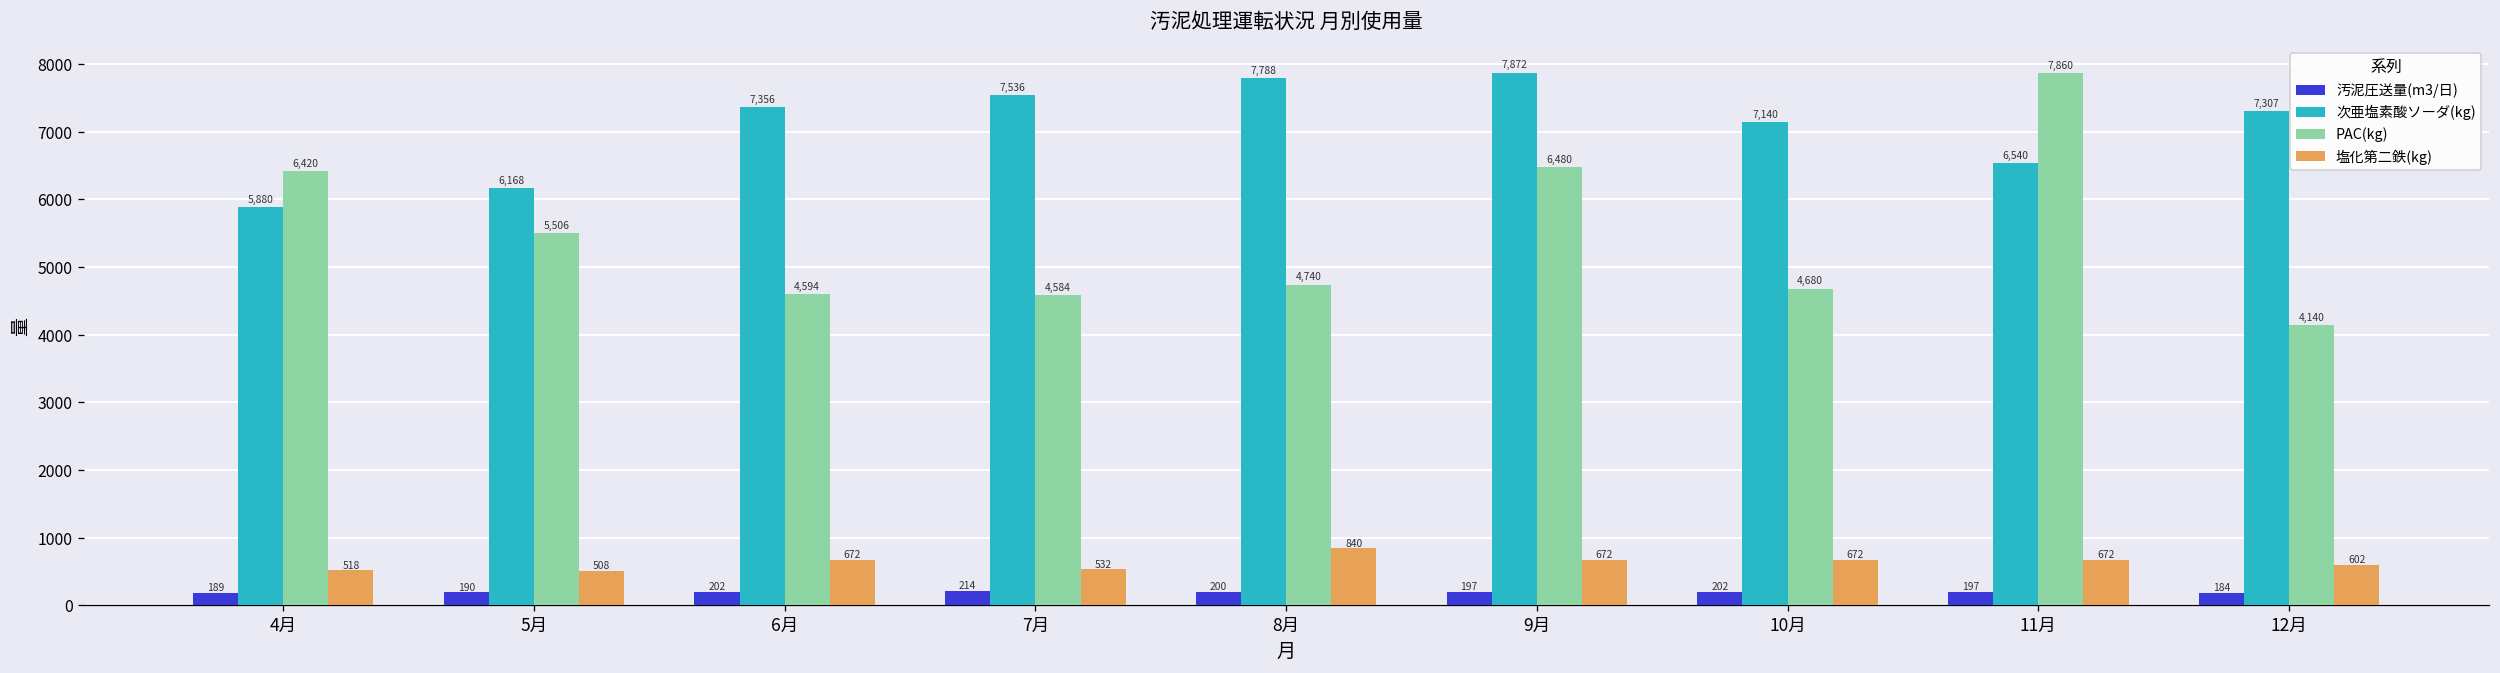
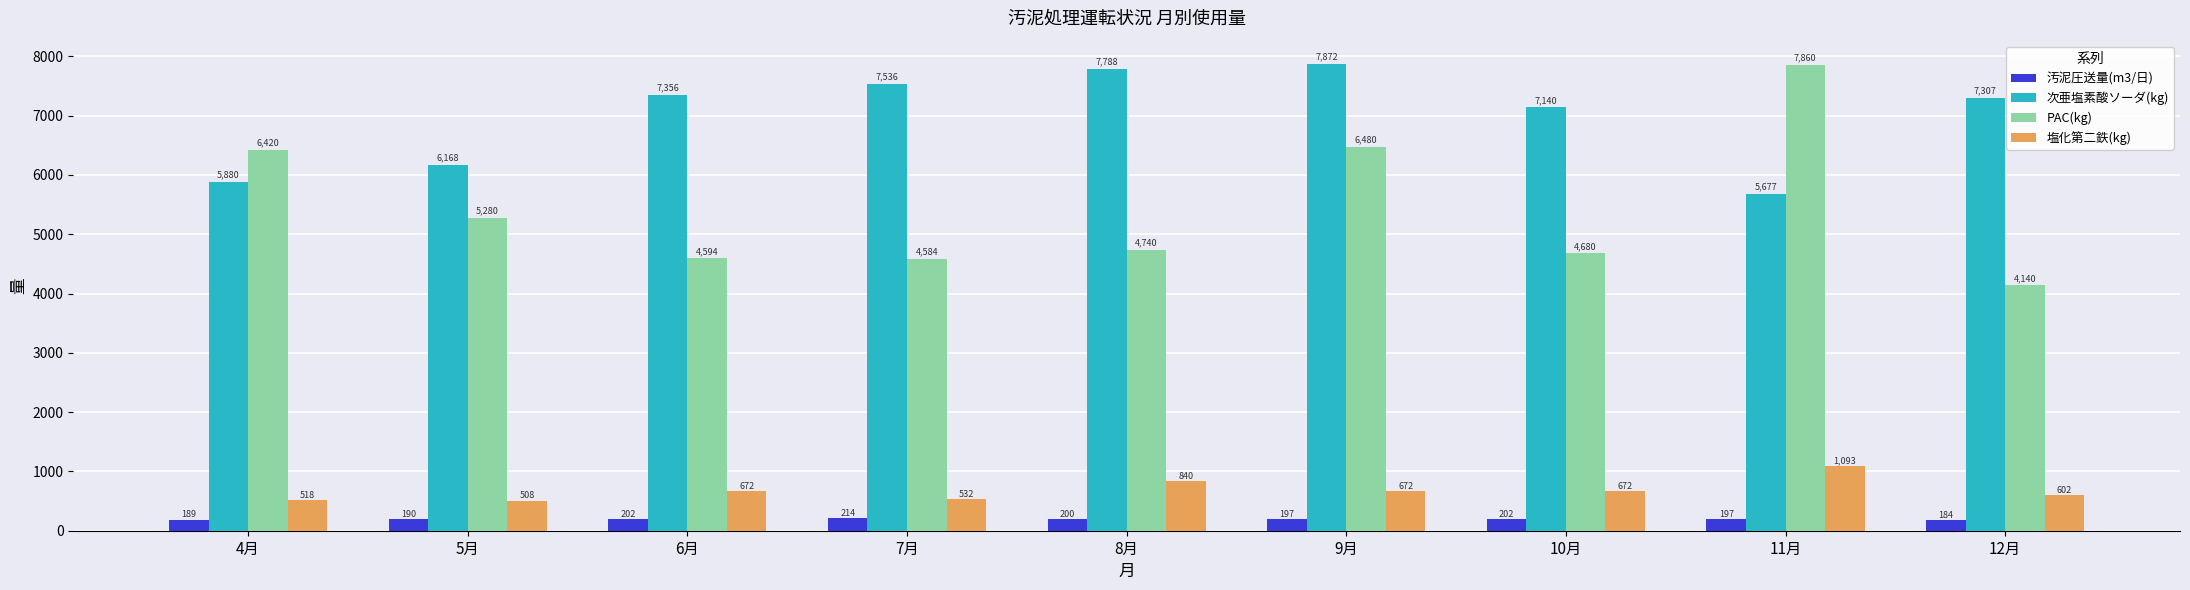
  {
    "汚泥圧送量(m3/日)": {
      "4月": "189",
      "5月": "190",
      "6月": "202",
      "7月": "214",
      "8月": "200",
      "9月": "197",
      "10月": "202",
      "11月": "197",
      "12月": "184"
    },
    "次亜塩素酸ソーダ(kg)": {
      "4月": "5,880",
      "5月": "6,168",
      "6月": "7,356",
      "7月": "7,536",
      "8月": "7,788",
      "9月": "7,872",
      "10月": "7,140",
-     "11月": "6,540",
+     "11月": "5,677",
      "12月": "7,307"
    },
    "PAC(kg)": {
      "4月": "6,420",
-     "5月": "5,506",
+     "5月": "5,280",
      "6月": "4,594",
      "7月": "4,584",
      "8月": "4,740",
      "9月": "6,480",
      "10月": "4,680",
      "11月": "7,860",
      "12月": "4,140"
    },
    "塩化第二鉄(kg)": {
      "4月": "518",
      "5月": "508",
      "6月": "672",
      "7月": "532",
      "8月": "840",
      "9月": "672",
      "10月": "672",
-     "11月": "672",
+     "11月": "1,093",
      "12月": "602"
    }
  }
